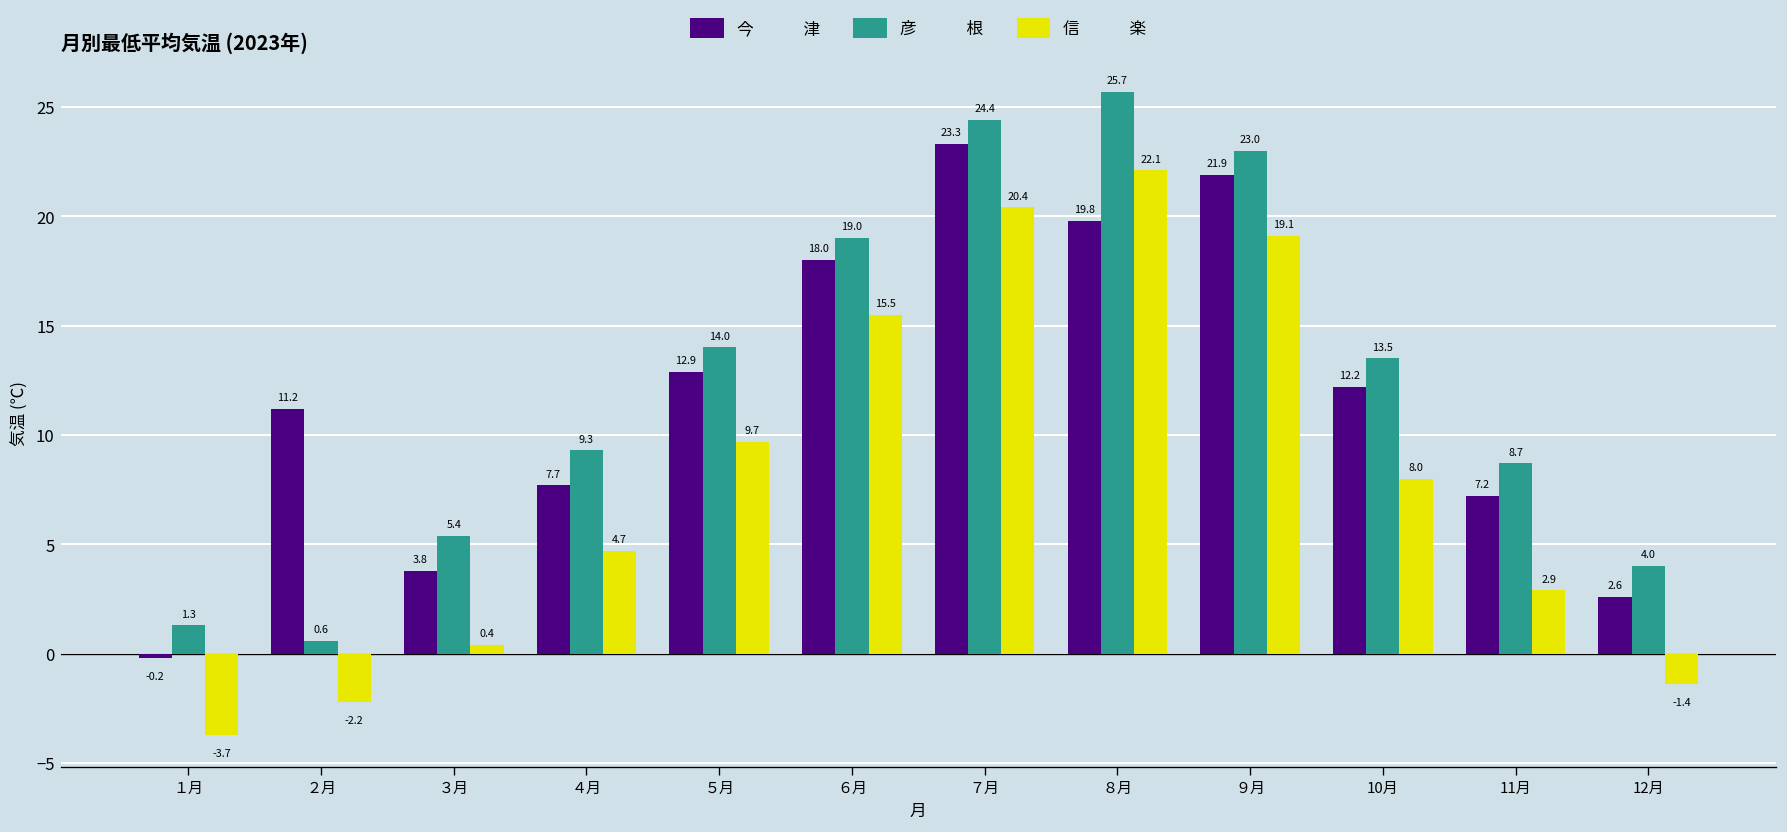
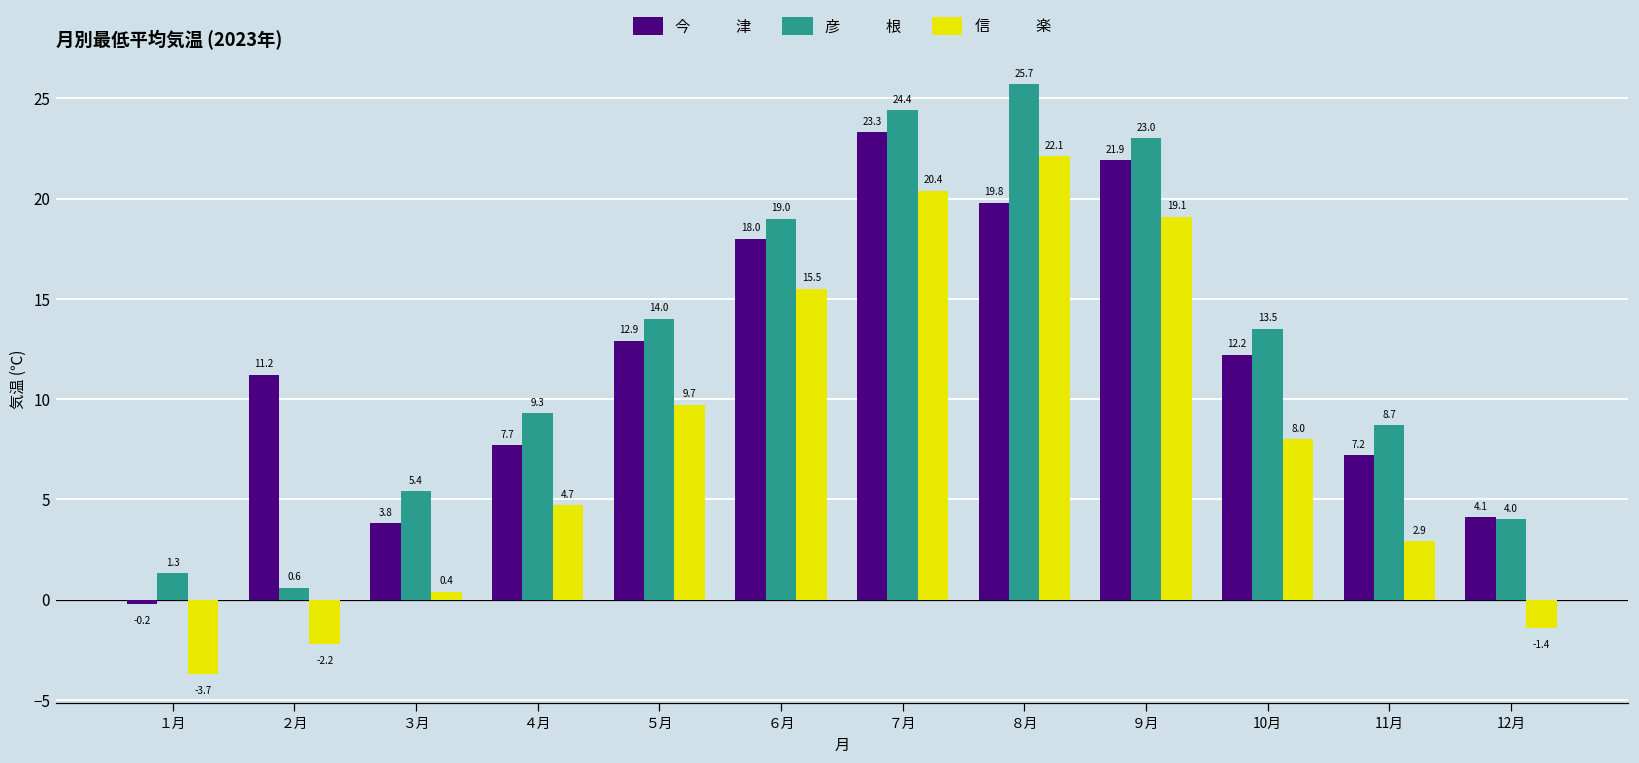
  {
    "今 津": {
      "１月": -0.2,
      "２月": 11.2,
      "３月": 3.8,
      "４月": 7.7,
      "５月": 12.9,
      "６月": 18.0,
      "７月": 23.3,
      "８月": 19.8,
      "９月": 21.9,
      "10月": 12.2,
      "11月": 7.2,
-     "12月": 2.6
+     "12月": 4.1
    },
    "彦 根": {
      "１月": 1.3,
      "２月": 0.6,
      "３月": 5.4,
      "４月": 9.3,
      "５月": 14.0,
      "６月": 19.0,
      "７月": 24.4,
      "８月": 25.7,
      "９月": 23.0,
      "10月": 13.5,
      "11月": 8.7,
      "12月": 4.0
    },
    "信 楽": {
      "１月": -3.7,
      "２月": -2.2,
      "３月": 0.4,
      "４月": 4.7,
      "５月": 9.7,
      "６月": 15.5,
      "７月": 20.4,
      "８月": 22.1,
      "９月": 19.1,
      "10月": 8.0,
      "11月": 2.9,
      "12月": -1.4
    }
  }
